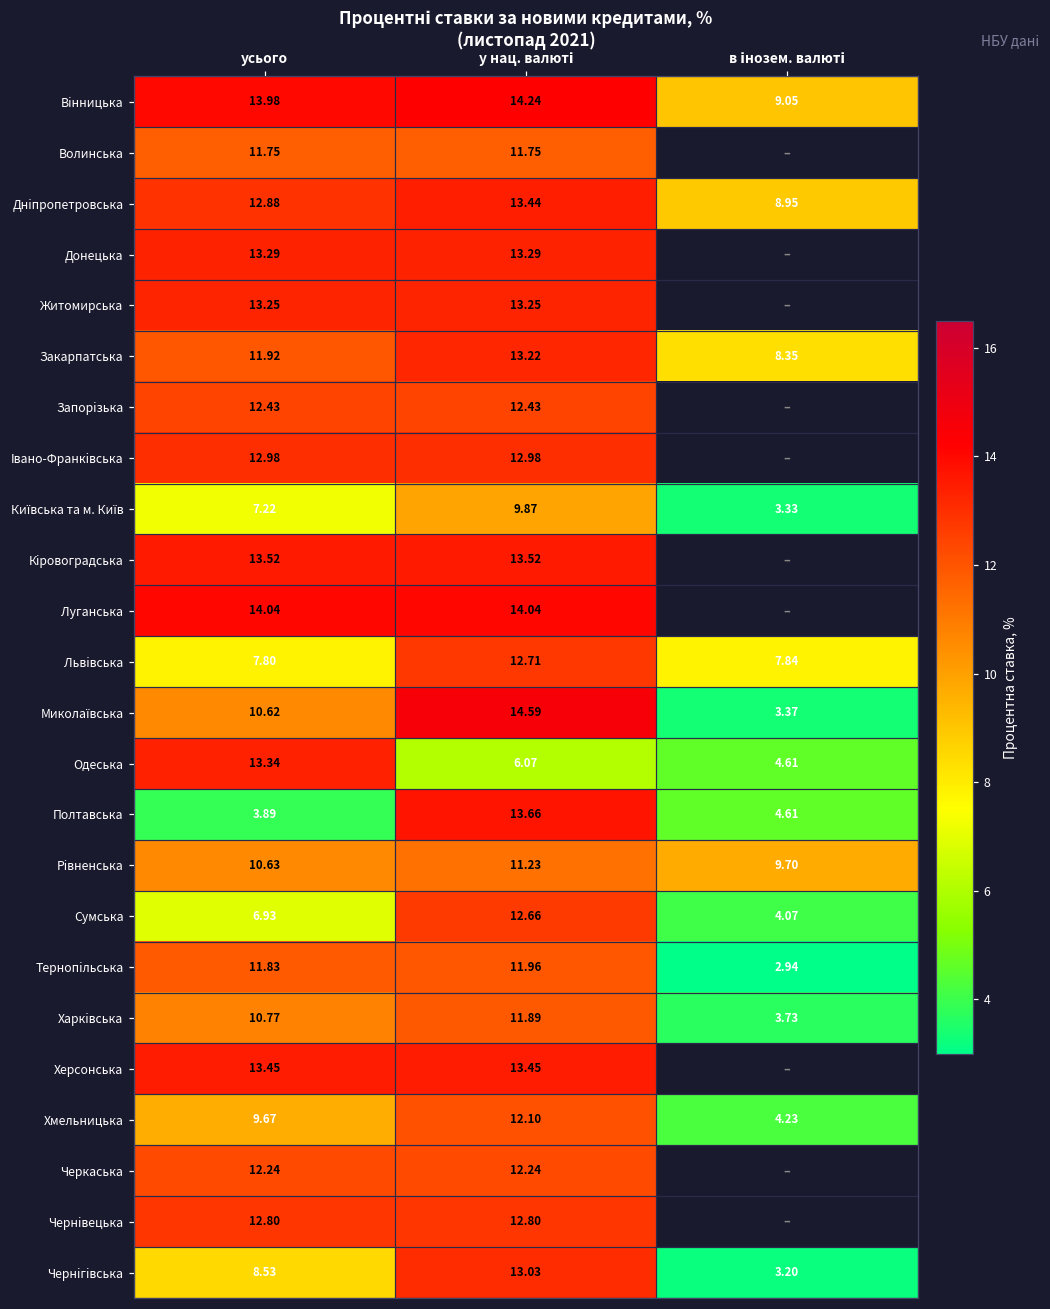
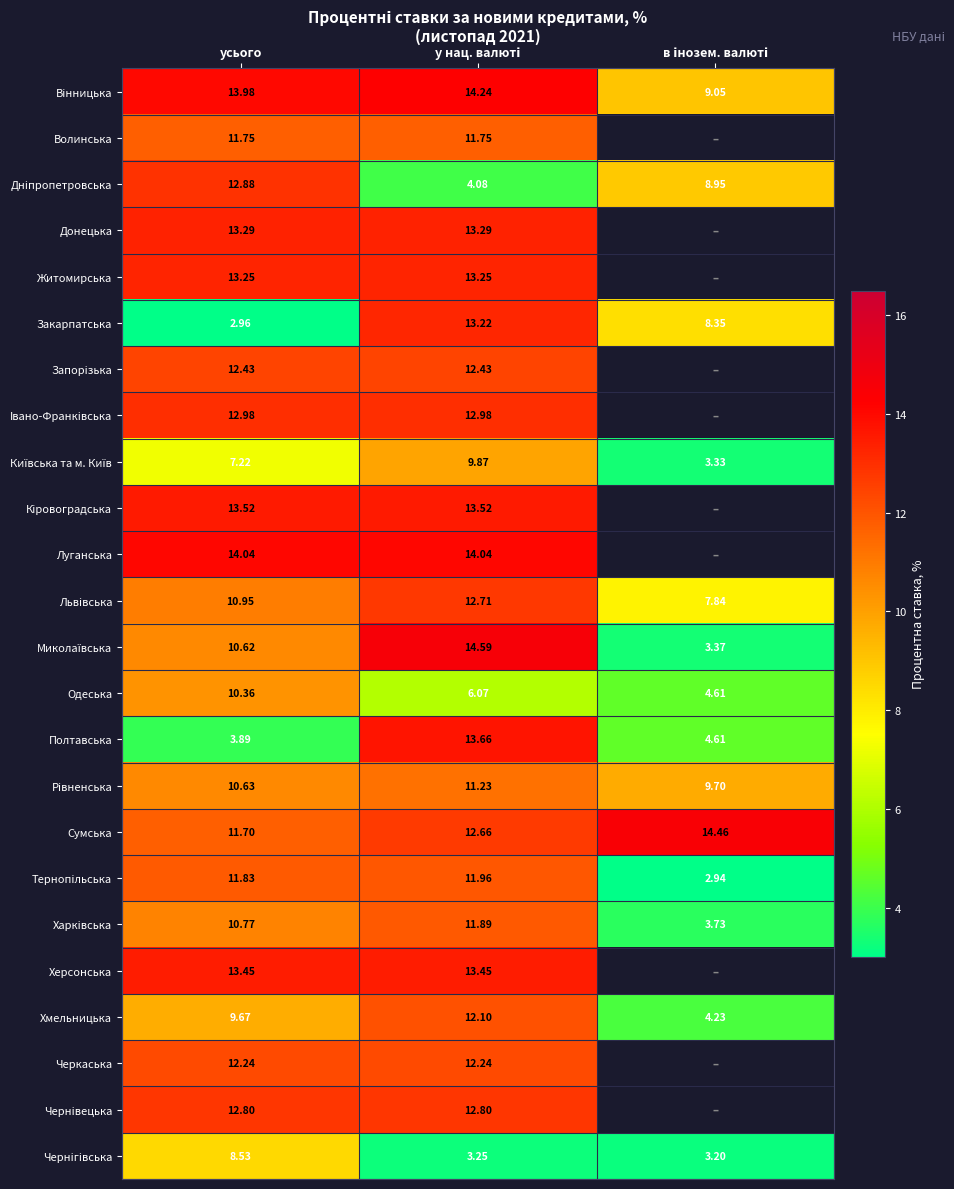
  {
    "Вiнницька": {
      "усього": 13.98,
      "у нац. валюті": 14.24,
      "в інозем. валюті": 9.05
    },
    "Волинська": {
      "усього": 11.75,
      "у нац. валюті": 11.75
    },
    "Днiпропетровська": {
      "усього": 12.88,
-     "у нац. валюті": 13.44,
+     "у нац. валюті": 4.08,
      "в інозем. валюті": 8.95
    },
    "Донецька": {
      "усього": 13.29,
      "у нац. валюті": 13.29
    },
    "Житомирська": {
      "усього": 13.25,
      "у нац. валюті": 13.25
    },
    "Закарпатська": {
-     "усього": 11.92,
+     "усього": 2.96,
      "у нац. валюті": 13.22,
      "в інозем. валюті": 8.35
    },
    "Запорiзька": {
      "усього": 12.43,
      "у нац. валюті": 12.43
    },
    "Iвано-Франкiвська": {
      "усього": 12.98,
      "у нац. валюті": 12.98
    },
    "Київська та м. Київ": {
      "усього": 7.22,
      "у нац. валюті": 9.87,
      "в інозем. валюті": 3.33
    },
    "Кiровоградська": {
      "усього": 13.52,
      "у нац. валюті": 13.52
    },
    "Луганська": {
      "усього": 14.04,
      "у нац. валюті": 14.04
    },
    "Львiвська": {
-     "усього": 7.80,
+     "усього": 10.95,
      "у нац. валюті": 12.71,
      "в інозем. валюті": 7.84
    },
    "Миколаївська": {
      "усього": 10.62,
      "у нац. валюті": 14.59,
      "в інозем. валюті": 3.37
    },
    "Одеська": {
-     "усього": 13.34,
+     "усього": 10.36,
      "у нац. валюті": 6.07,
      "в інозем. валюті": 4.61
    },
    "Полтавська": {
      "усього": 3.89,
      "у нац. валюті": 13.66,
      "в інозем. валюті": 4.61
    },
    "Рiвненська": {
      "усього": 10.63,
      "у нац. валюті": 11.23,
      "в інозем. валюті": 9.70
    },
    "Сумська": {
-     "усього": 6.93,
+     "усього": 11.70,
      "у нац. валюті": 12.66,
-     "в інозем. валюті": 4.07
+     "в інозем. валюті": 14.46
    },
    "Тернопiльська": {
      "усього": 11.83,
      "у нац. валюті": 11.96,
      "в інозем. валюті": 2.94
    },
    "Харкiвська": {
      "усього": 10.77,
      "у нац. валюті": 11.89,
      "в інозем. валюті": 3.73
    },
    "Херсонська": {
      "усього": 13.45,
      "у нац. валюті": 13.45
    },
    "Хмельницька": {
      "усього": 9.67,
      "у нац. валюті": 12.10,
      "в інозем. валюті": 4.23
    },
    "Черкаська": {
      "усього": 12.24,
      "у нац. валюті": 12.24
    },
    "Чернiвецька": {
      "усього": 12.80,
      "у нац. валюті": 12.80
    },
    "Чернiгiвська": {
      "усього": 8.53,
-     "у нац. валюті": 13.03,
+     "у нац. валюті": 3.25,
      "в інозем. валюті": 3.20
    }
  }
